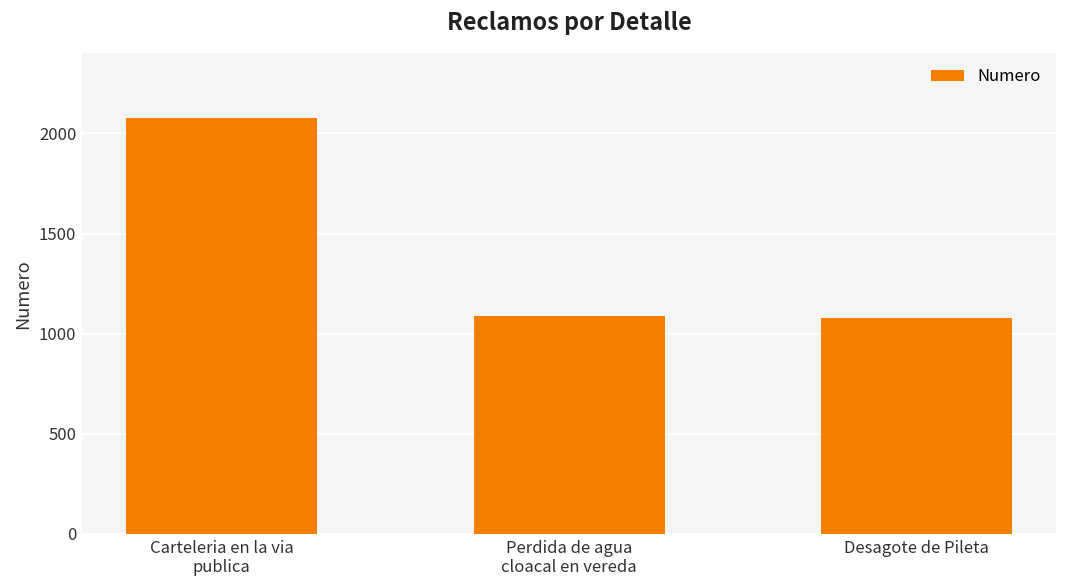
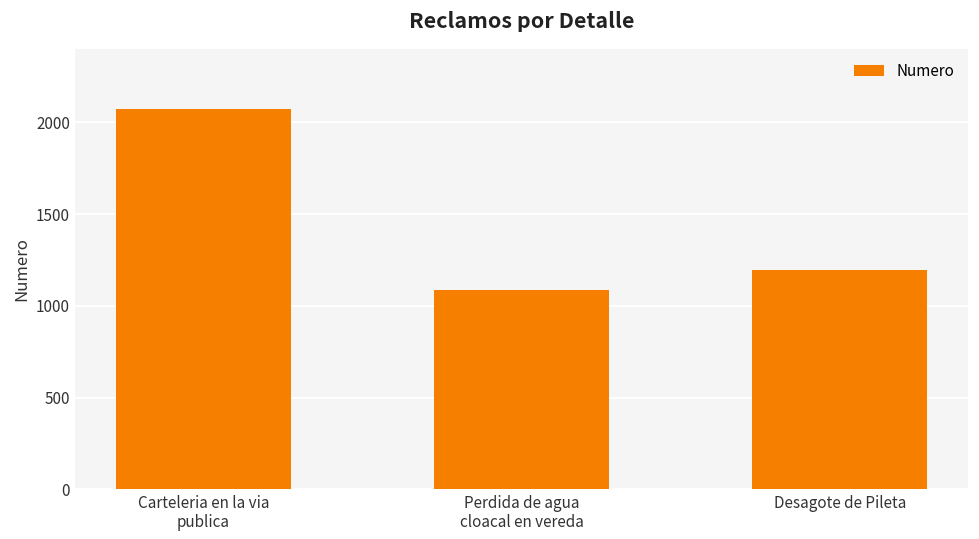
  {
    "Carteleria en la via publica": 2080,
    "Perdida de agua cloacal en vereda": 1090,
-   "Desagote de Pileta": 1080
+   "Desagote de Pileta": 1200
  }
